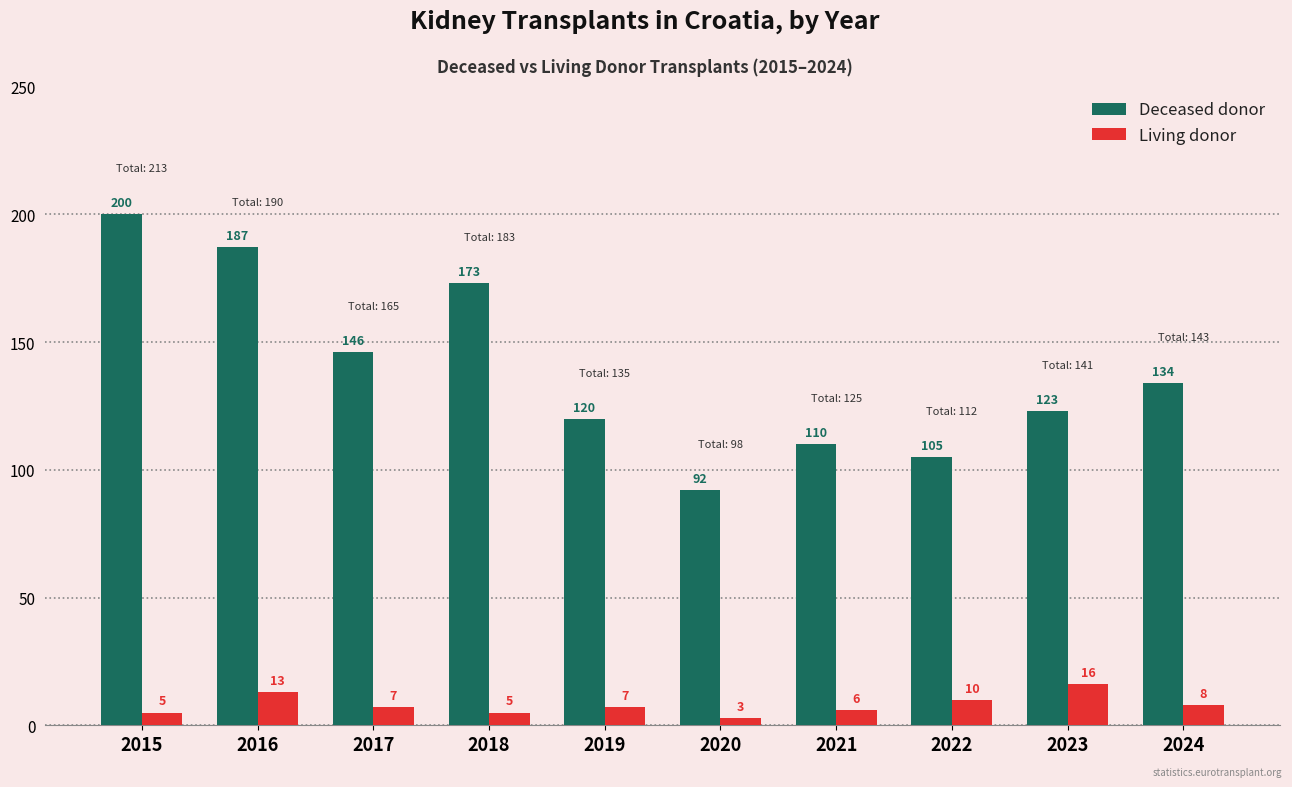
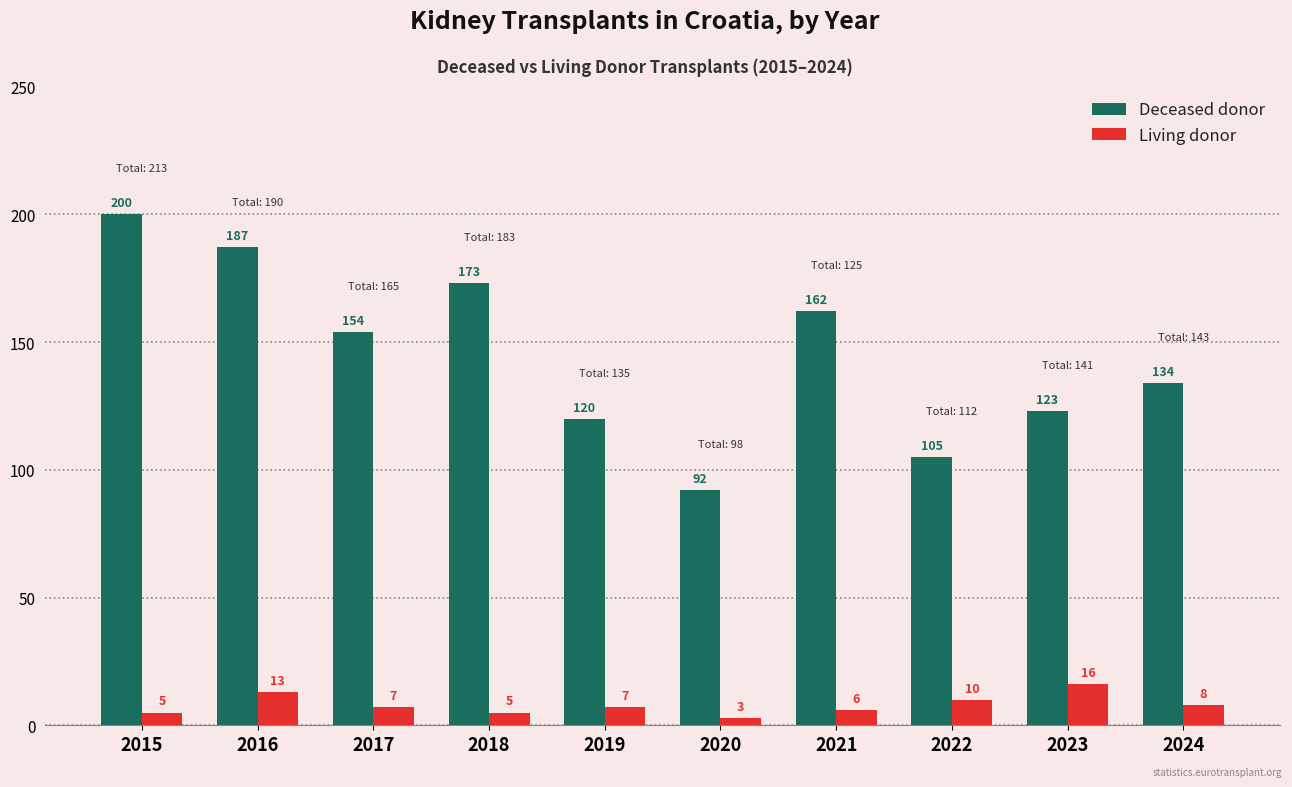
  {
    "Deceased donor": {
      "2015": 200,
      "2016": 187,
-     "2017": 146,
+     "2017": 154,
      "2018": 173,
      "2019": 120,
      "2020": 92,
-     "2021": 110,
+     "2021": 162,
      "2022": 105,
      "2023": 123,
      "2024": 134
    },
    "Living donor": {
      "2015": 5,
      "2016": 13,
      "2017": 7,
      "2018": 5,
      "2019": 7,
      "2020": 3,
      "2021": 6,
      "2022": 10,
      "2023": 16,
      "2024": 8
    }
  }
